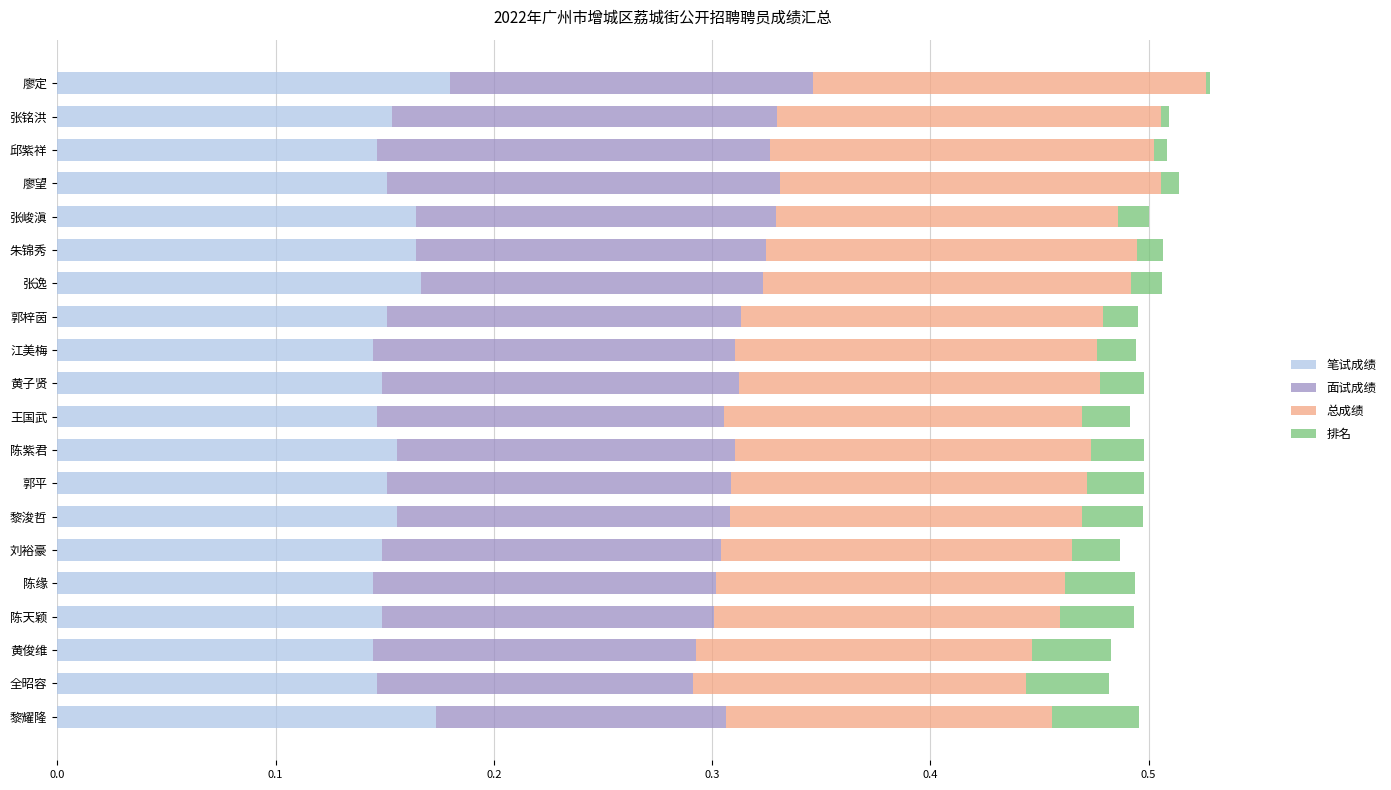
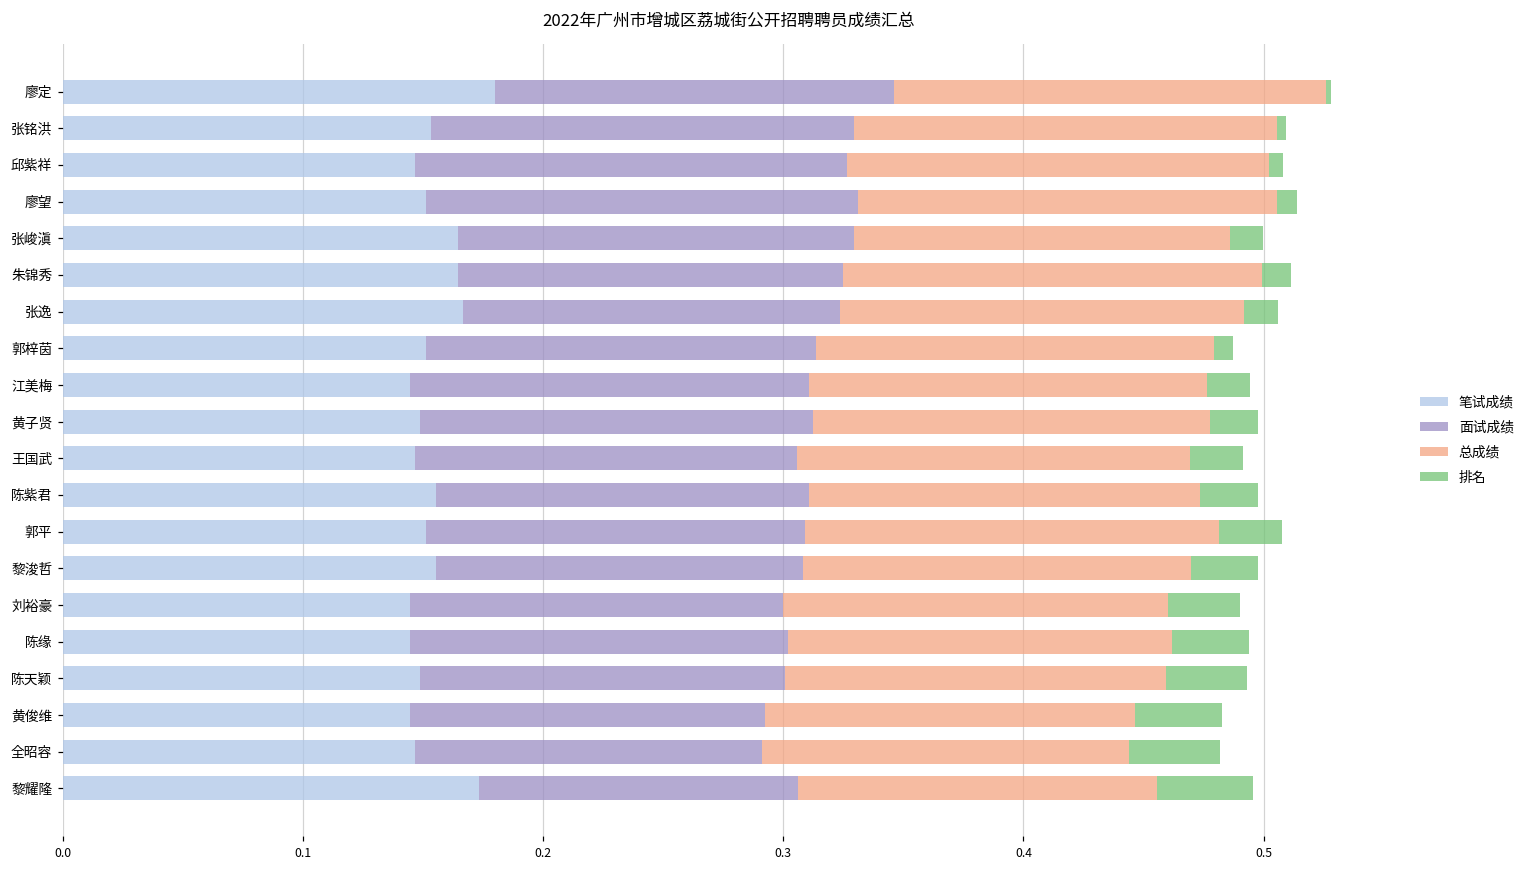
  {
    "笔试成绩": {
      "廖定": 0.180,
      "张铭洪": 0.153,
      "邱紫祥": 0.147,
      "廖望": 0.151,
      "张峻滇": 0.164,
      "朱锦秀": 0.164,
      "张逸": 0.167,
      "郭梓茵": 0.151,
      "江美梅": 0.144,
      "黄子贤": 0.149,
      "王国武": 0.147,
      "陈紫君": 0.156,
      "郭平": 0.151,
      "黎浚哲": 0.156,
-     "刘裕豪": 0.149,
+     "刘裕豪": 0.144,
      "陈缘": 0.144,
      "陈天颖": 0.149,
      "黄俊维": 0.144,
      "全昭容": 0.147,
      "黎耀隆": 0.173
    },
    "面试成绩": {
      "廖定": 0.166,
      "张铭洪": 0.176,
      "邱紫祥": 0.180,
      "廖望": 0.180,
      "张峻滇": 0.165,
      "朱锦秀": 0.160,
      "张逸": 0.157,
      "郭梓茵": 0.162,
      "江美梅": 0.166,
      "黄子贤": 0.163,
      "王国武": 0.159,
      "陈紫君": 0.155,
      "郭平": 0.158,
      "黎浚哲": 0.153,
      "刘裕豪": 0.155,
      "陈缘": 0.157,
      "陈天颖": 0.152,
      "黄俊维": 0.148,
      "全昭容": 0.145,
      "黎耀隆": 0.133
    },
    "总成绩": {
      "廖定": 0.180,
      "张铭洪": 0.176,
      "邱紫祥": 0.176,
      "廖望": 0.175,
      "张峻滇": 0.157,
-     "朱锦秀": 0.170,
+     "朱锦秀": 0.175,
      "张逸": 0.169,
      "郭梓茵": 0.166,
      "江美梅": 0.166,
      "黄子贤": 0.166,
      "王国武": 0.164,
      "陈紫君": 0.163,
-     "郭平": 0.163,
+     "郭平": 0.173,
      "黎浚哲": 0.161,
      "刘裕豪": 0.160,
      "陈缘": 0.160,
      "陈天颖": 0.158,
      "黄俊维": 0.154,
      "全昭容": 0.153,
      "黎耀隆": 0.149
    },
    "排名": {
      "廖定": 0.002,
      "张铭洪": 0.004,
      "邱紫祥": 0.006,
      "廖望": 0.008,
      "张峻滇": 0.014,
      "朱锦秀": 0.012,
      "张逸": 0.014,
-     "郭梓茵": 0.016,
+     "郭梓茵": 0.008,
      "江美梅": 0.018,
      "黄子贤": 0.020,
      "王国武": 0.022,
      "陈紫君": 0.024,
      "郭平": 0.026,
      "黎浚哲": 0.028,
-     "刘裕豪": 0.022,
+     "刘裕豪": 0.030,
      "陈缘": 0.032,
      "陈天颖": 0.034,
      "黄俊维": 0.036,
      "全昭容": 0.038,
      "黎耀隆": 0.040
    }
  }
